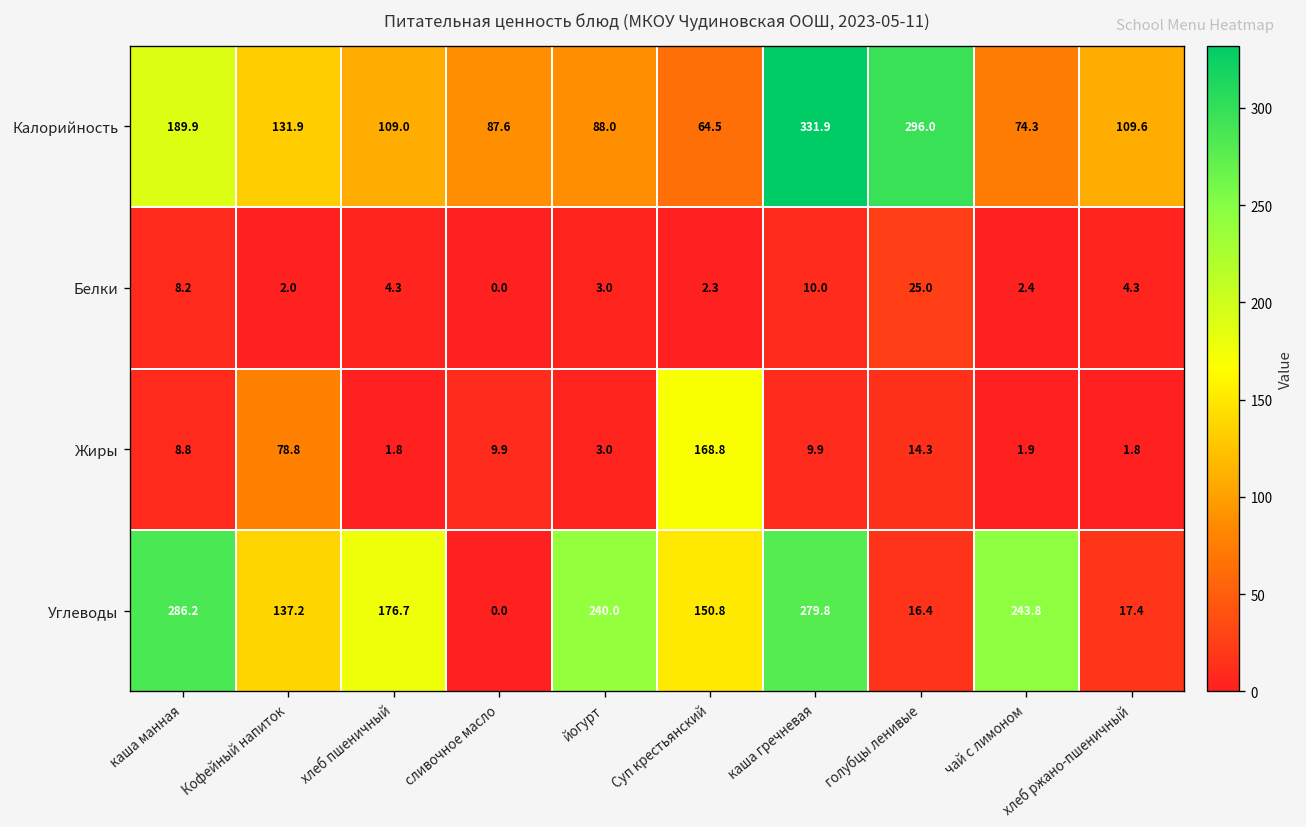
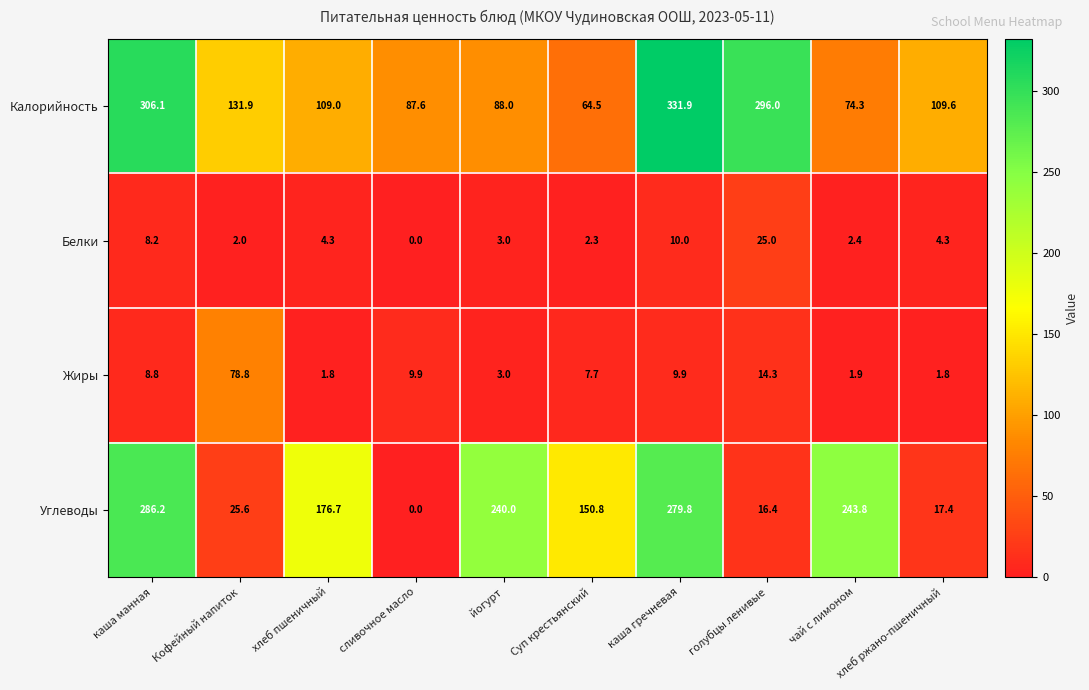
  {
    "Калорийность": {
-     "каша манная": 189.9,
+     "каша манная": 306.1,
      "Кофейный напиток": 131.9,
      "хлеб пшеничный": 109.0,
      "сливочное масло": 87.6,
      "йогурт": 88.0,
      "Суп крестьянский": 64.5,
      "каша гречневая": 331.9,
      "голубцы ленивые": 296.0,
      "чай с лимоном": 74.3,
      "хлеб ржано-пшеничный": 109.6
    },
    "Белки": {
      "каша манная": 8.2,
      "Кофейный напиток": 2.0,
      "хлеб пшеничный": 4.3,
      "сливочное масло": 0.0,
      "йогурт": 3.0,
      "Суп крестьянский": 2.3,
      "каша гречневая": 10.0,
      "голубцы ленивые": 25.0,
      "чай с лимоном": 2.4,
      "хлеб ржано-пшеничный": 4.3
    },
    "Жиры": {
      "каша манная": 8.8,
      "Кофейный напиток": 78.8,
      "хлеб пшеничный": 1.8,
      "сливочное масло": 9.9,
      "йогурт": 3.0,
-     "Суп крестьянский": 168.8,
+     "Суп крестьянский": 7.7,
      "каша гречневая": 9.9,
      "голубцы ленивые": 14.3,
      "чай с лимоном": 1.9,
      "хлеб ржано-пшеничный": 1.8
    },
    "Углеводы": {
      "каша манная": 286.2,
-     "Кофейный напиток": 137.2,
+     "Кофейный напиток": 25.6,
      "хлеб пшеничный": 176.7,
      "сливочное масло": 0.0,
      "йогурт": 240.0,
      "Суп крестьянский": 150.8,
      "каша гречневая": 279.8,
      "голубцы ленивые": 16.4,
      "чай с лимоном": 243.8,
      "хлеб ржано-пшеничный": 17.4
    }
  }
